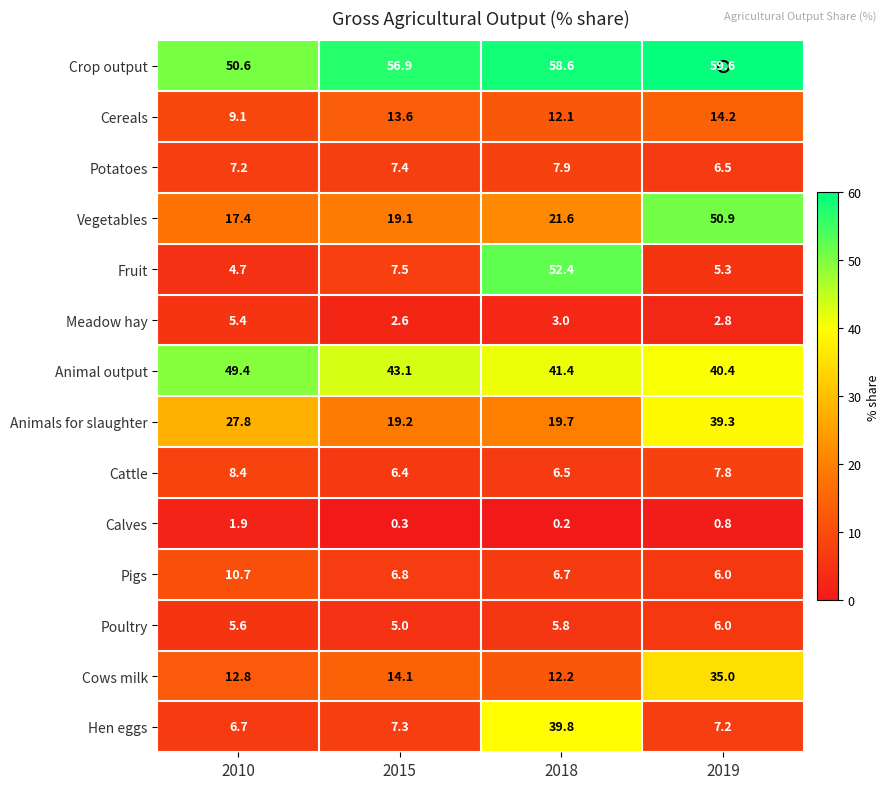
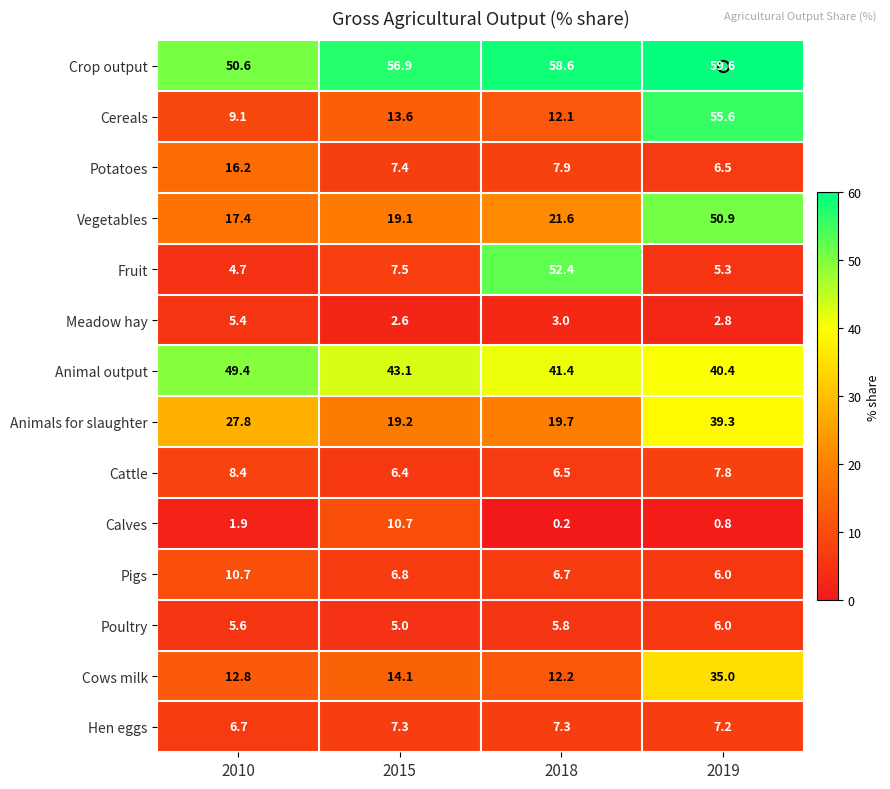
  {
    "Crop output": {
      "2010": 50.6,
      "2015": 56.9,
      "2018": 58.6
    },
    "Cereals": {
      "2010": 9.1,
      "2015": 13.6,
      "2018": 12.1,
-     "2019": 14.2
+     "2019": 55.6
    },
    "Potatoes": {
-     "2010": 7.2,
+     "2010": 16.2,
      "2015": 7.4,
      "2018": 7.9,
      "2019": 6.5
    },
    "Vegetables": {
      "2010": 17.4,
      "2015": 19.1,
      "2018": 21.6,
      "2019": 50.9
    },
    "Fruit": {
      "2010": 4.7,
      "2015": 7.5,
      "2018": 52.4,
      "2019": 5.3
    },
    "Meadow hay": {
      "2010": 5.4,
      "2015": 2.6,
      "2018": 3.0,
      "2019": 2.8
    },
    "Animal output": {
      "2010": 49.4,
      "2015": 43.1,
      "2018": 41.4,
      "2019": 40.4
    },
    "Animals for slaughter": {
      "2010": 27.8,
      "2015": 19.2,
      "2018": 19.7,
      "2019": 39.3
    },
    "Cattle": {
      "2010": 8.4,
      "2015": 6.4,
      "2018": 6.5,
      "2019": 7.8
    },
    "Calves": {
      "2010": 1.9,
-     "2015": 0.3,
+     "2015": 10.7,
      "2018": 0.2,
      "2019": 0.8
    },
    "Pigs": {
      "2010": 10.7,
      "2015": 6.8,
      "2018": 6.7,
      "2019": 6.0
    },
    "Poultry": {
      "2010": 5.6,
      "2015": 5.0,
      "2018": 5.8,
      "2019": 6.0
    },
    "Cows milk": {
      "2010": 12.8,
      "2015": 14.1,
      "2018": 12.2,
      "2019": 35.0
    },
    "Hen eggs": {
      "2010": 6.7,
      "2015": 7.3,
-     "2018": 39.8,
+     "2018": 7.3,
      "2019": 7.2
    }
  }
